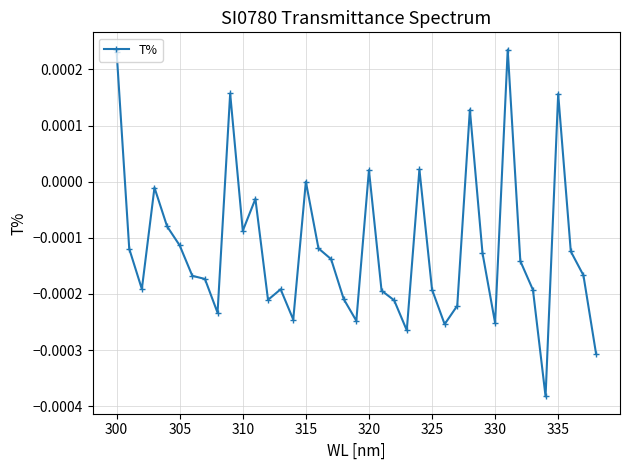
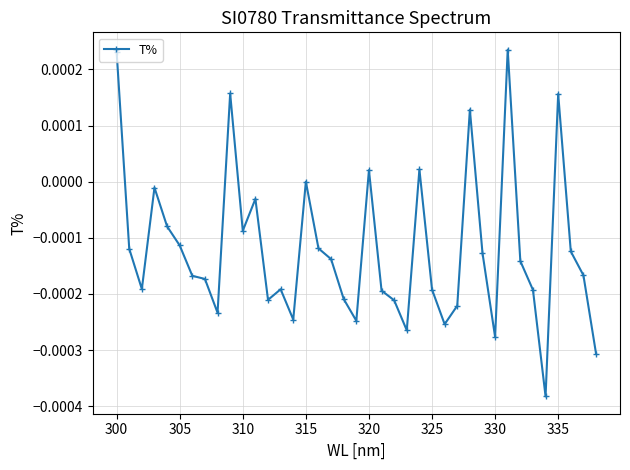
  {
    "305": -0.00011,
    "310": -0.00009,
    "315": 0.00000,
    "320": 0.00002,
    "325": -0.00019,
-   "330": -0.00025,
+   "330": -0.00028,
    "335": 0.00016
  }
